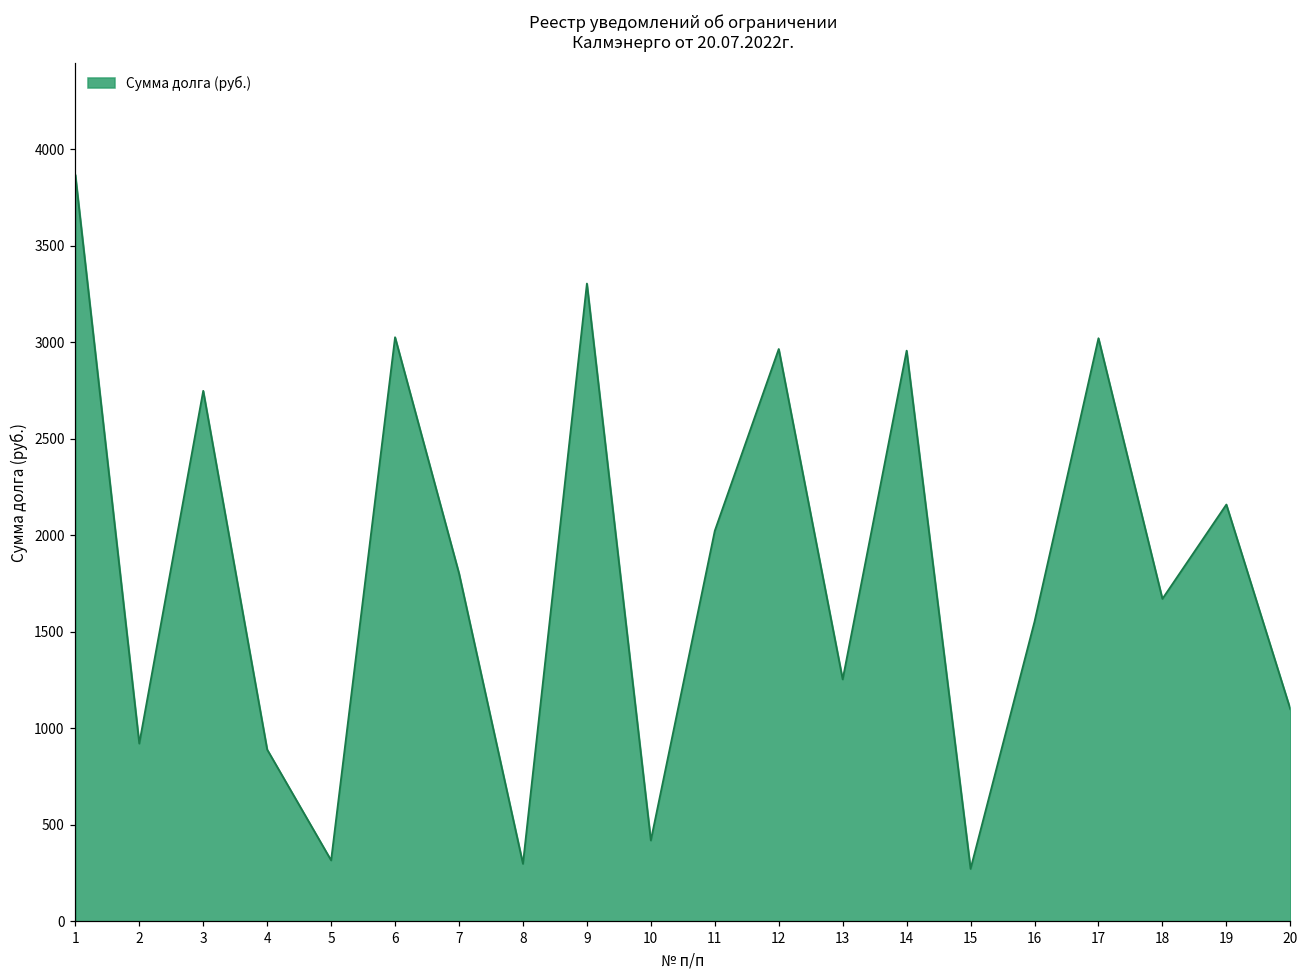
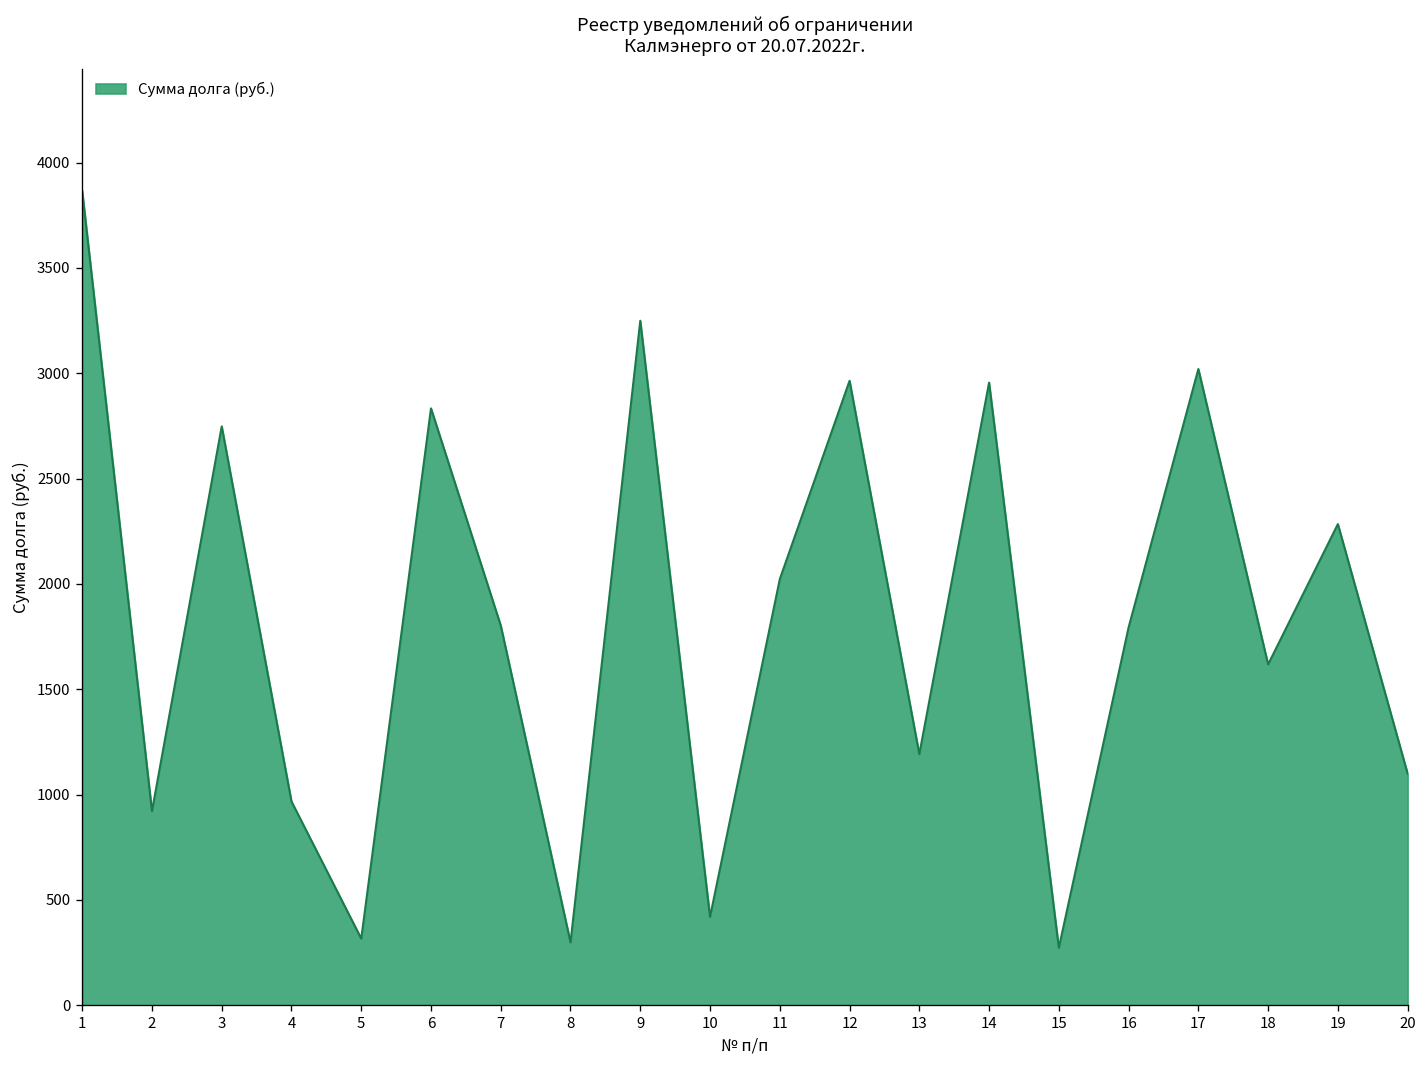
  {
    "1": 3870,
    "2": 920,
    "3": 2750,
-   "4": 890,
+   "4": 970,
    "5": 320,
-   "6": 3030,
+   "6": 2830,
    "7": 1800,
    "8": 300,
-   "9": 3300,
+   "9": 3250,
    "10": 420,
    "11": 2020,
    "12": 2960,
-   "13": 1250,
+   "13": 1190,
    "14": 2960,
    "15": 270,
-   "16": 1550,
+   "16": 1790,
    "17": 3020,
-   "18": 1670,
-   "19": 2160,
+   "18": 1620,
+   "19": 2280,
    "20": 1100
  }
